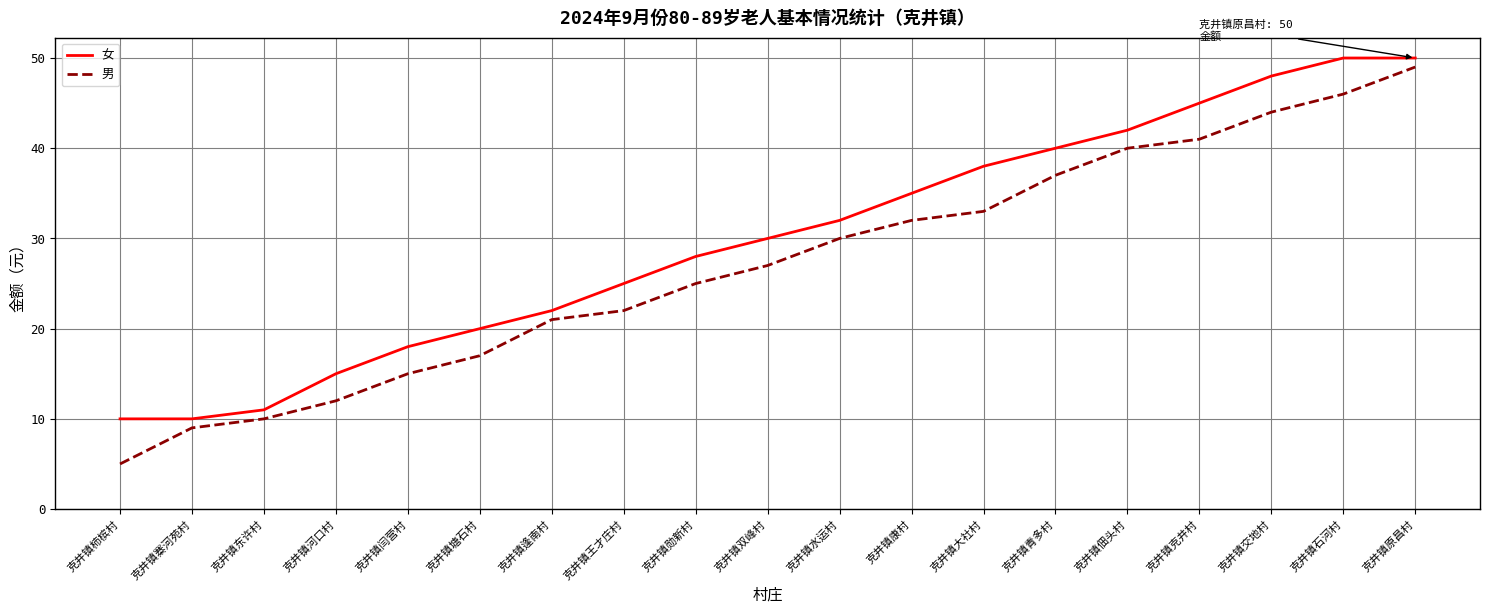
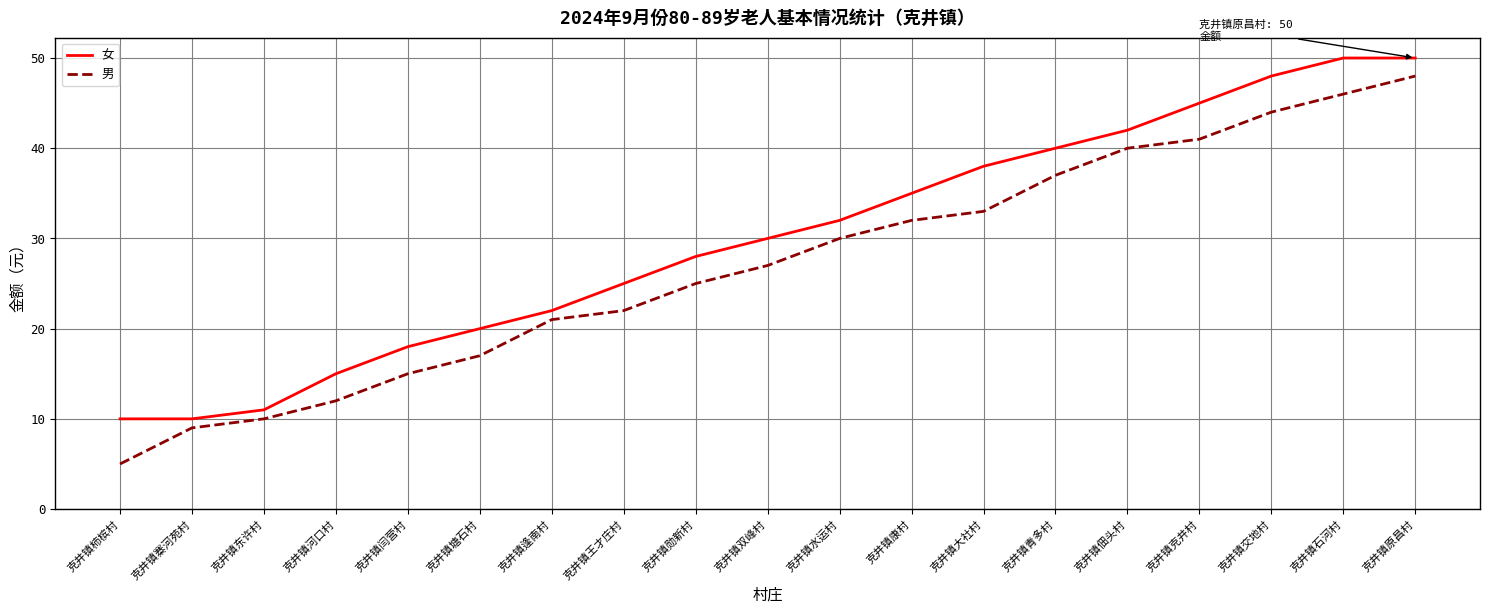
  {
    "女": {
      "克井镇石河村": 50
    },
    "男": {
      "克井镇柿槟村": 5,
      "克井镇寨河苑村": 9,
      "克井镇东许村": 10,
      "克井镇河口村": 12,
      "克井镇闫营村": 15,
      "克井镇塘石村": 17,
      "克井镇逢南村": 21,
      "克井镇王才庄村": 22,
      "克井镇勋新村": 25,
      "克井镇双峰村": 27,
      "克井镇水运村": 30,
      "克井镇康村": 32,
      "克井镇大社村": 33,
      "克井镇青多村": 37,
      "克井镇佃头村": 40,
      "克井镇克井村": 41,
      "克井镇交地村": 44,
      "克井镇石河村": 46,
-     "克井镇原昌村": 49
+     "克井镇原昌村": 48
    }
  }
